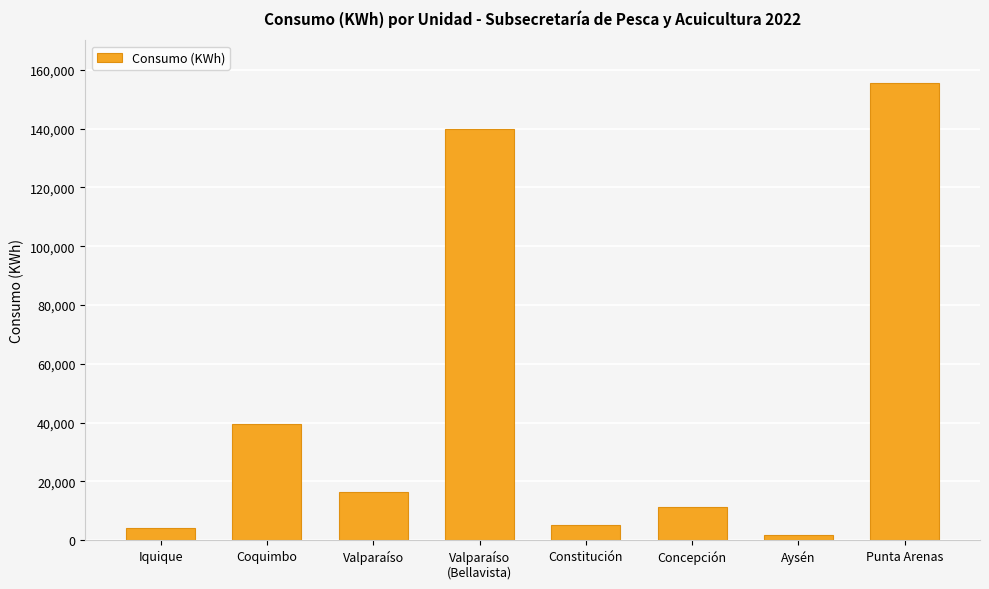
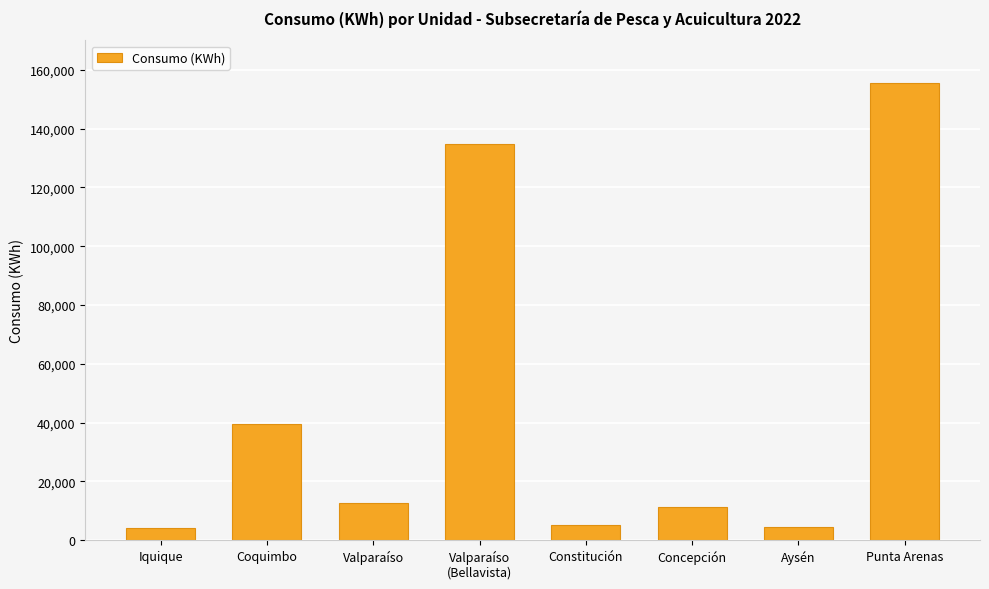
  {
    "Iquique": "4,000",
    "Coquimbo": "40,000",
-   "Valparaíso": "16,000",
-   "Valparaíso (Bellavista)": "140,000",
+   "Valparaíso": "13,000",
+   "Valparaíso (Bellavista)": "135,000",
    "Constitución": "5,000",
    "Concepción": "11,000",
-   "Aysén": "2,000",
+   "Aysén": "4,000",
    "Punta Arenas": "156,000"
  }
